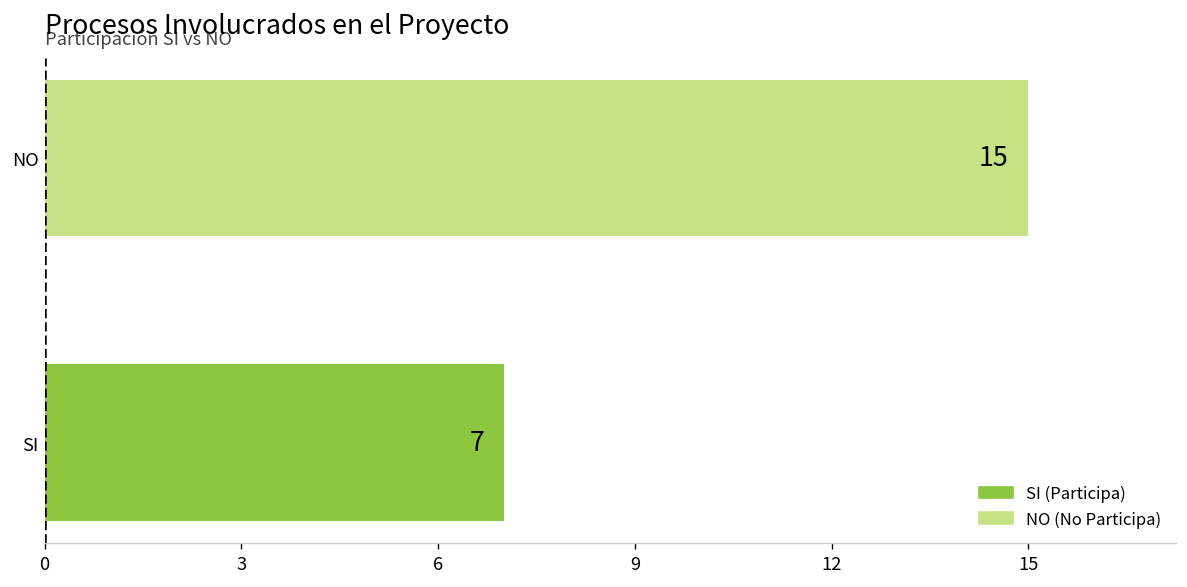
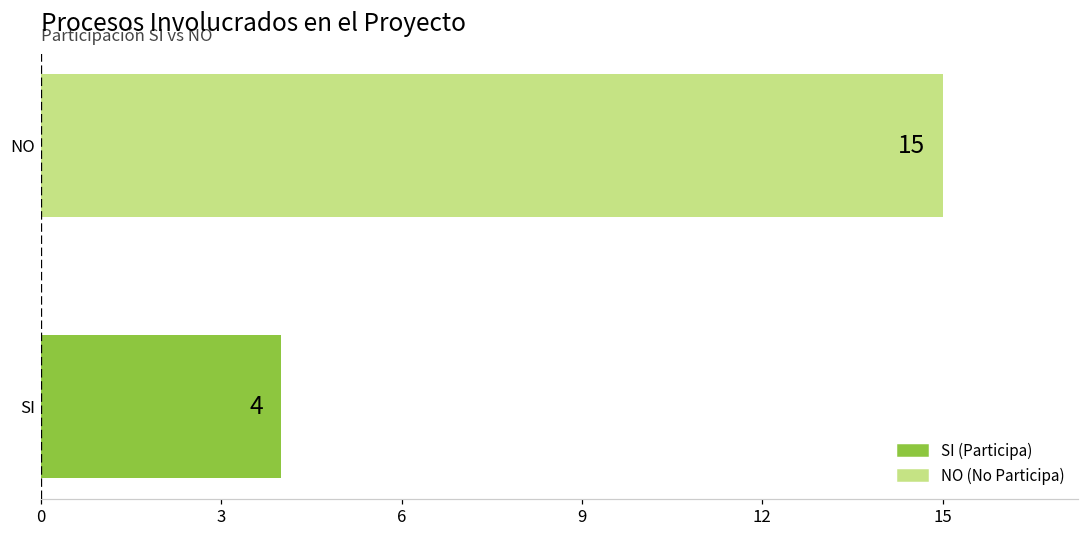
  {
    "NO": 15,
-   "SI": 7
+   "SI": 4
  }
